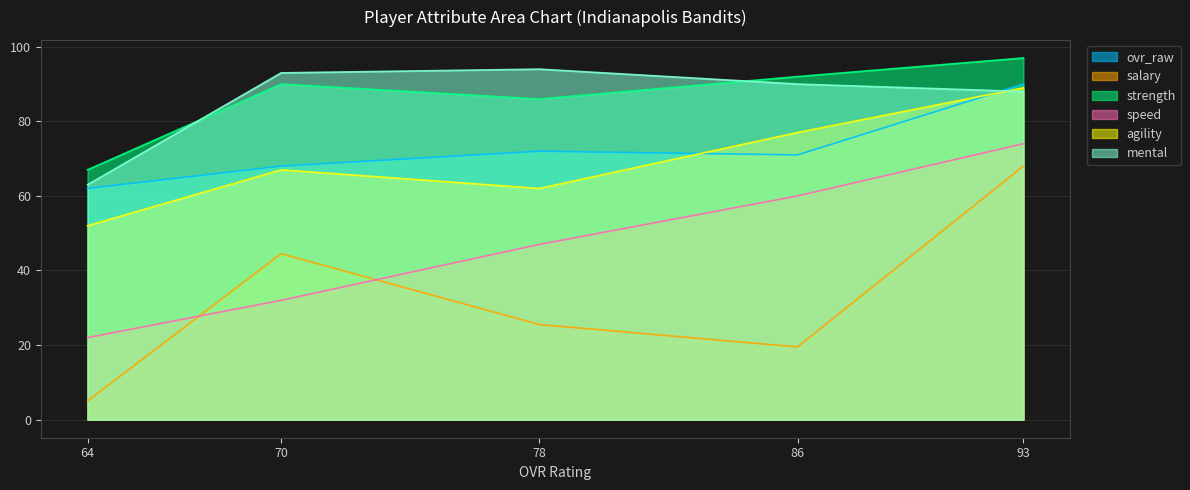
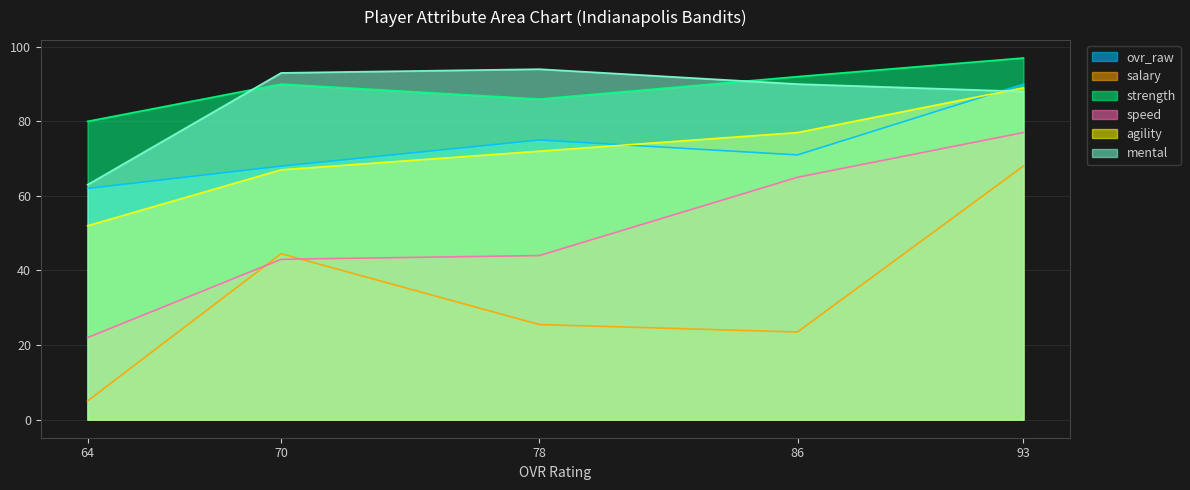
  {
    "ovr_raw": {
      "64": 62,
      "70": 68,
-     "78": 72,
+     "78": 75,
      "86": 71,
      "93": 90
    },
    "salary": {
      "64": 5,
      "70": 45,
      "78": 26,
-     "86": 20,
+     "86": 24,
      "93": 68
    },
    "strength": {
-     "64": 67,
+     "64": 80,
      "70": 90,
      "78": 86,
      "86": 92,
      "93": 97
    },
    "speed": {
      "64": 22,
-     "70": 32,
-     "78": 47,
-     "86": 60,
-     "93": 74
+     "70": 43,
+     "78": 44,
+     "86": 65,
+     "93": 77
    },
    "agility": {
      "64": 52,
      "70": 67,
-     "78": 62,
+     "78": 72,
      "86": 77,
      "93": 89
    },
    "mental": {
      "64": 63,
      "70": 93,
      "78": 94,
      "86": 90,
      "93": 88
    }
  }
